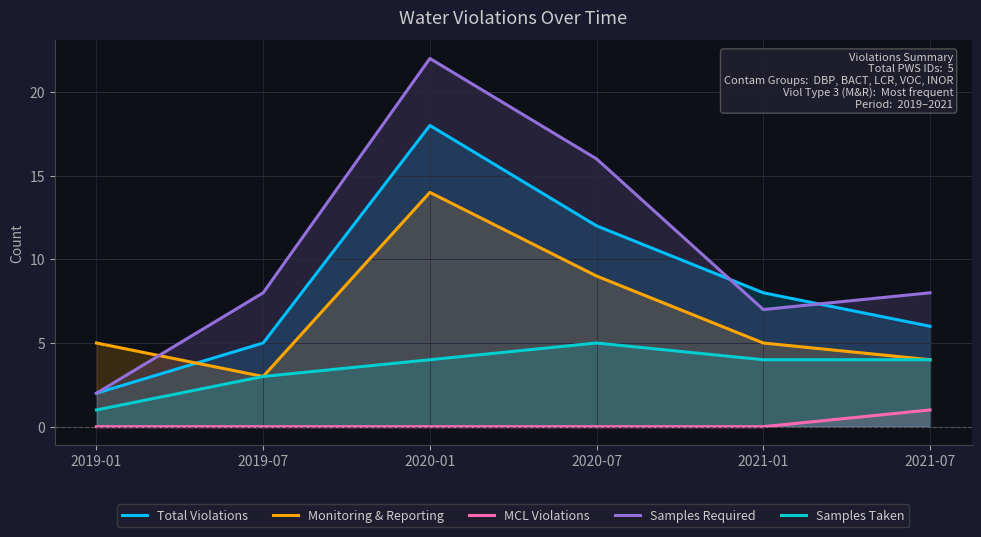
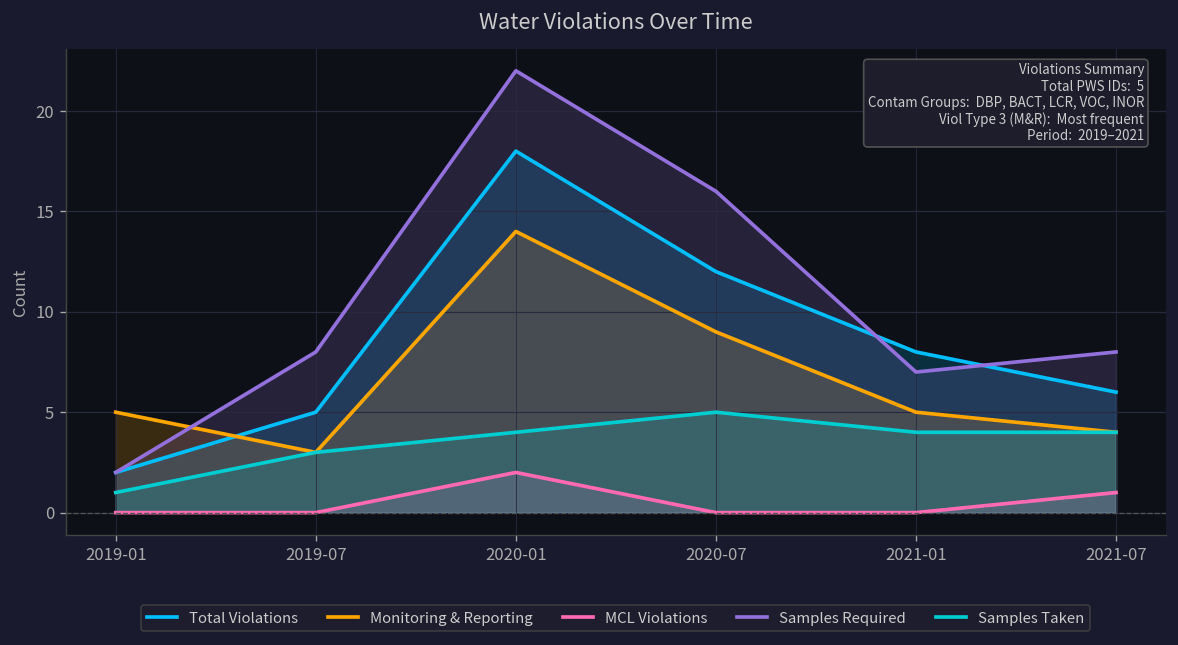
  {
    "Monitoring & Reporting": {
      "2019-01": 5,
      "2020-01": 14,
      "2020-07": 9,
      "2021-01": 5
    },
    "MCL Violations": {
      "2019-01": 0,
      "2019-07": 0,
-     "2020-01": 0,
+     "2020-01": 2,
      "2020-07": 0,
      "2021-01": 0,
      "2021-07": 1
    },
    "Samples Required": {
      "2019-07": 8,
      "2020-01": 22,
      "2020-07": 16,
      "2021-01": 7,
      "2021-07": 8
    }
  }
